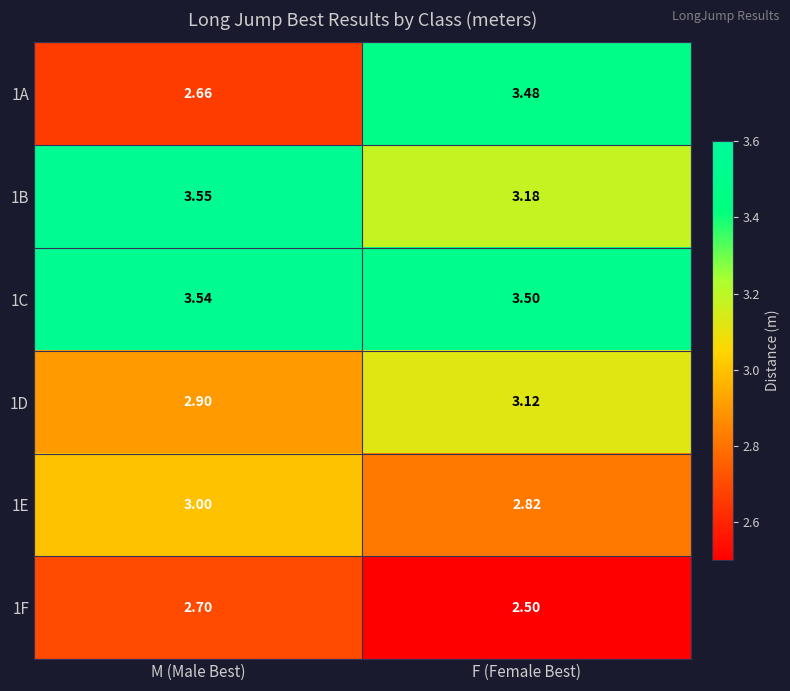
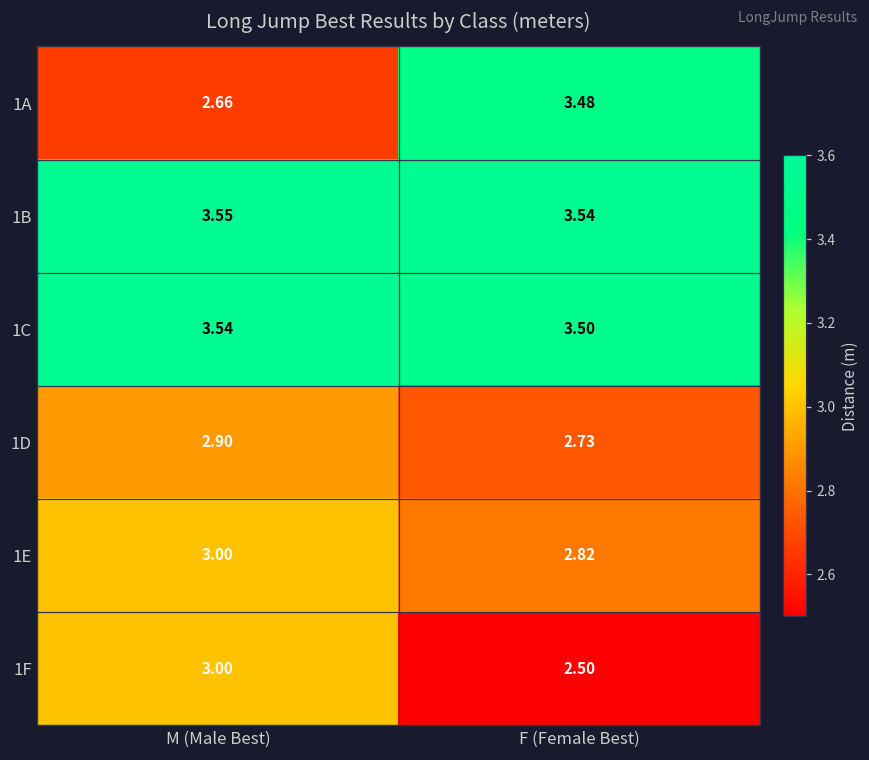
  {
    "1A": {
      "M (Male Best)": 2.66,
      "F (Female Best)": 3.48
    },
    "1B": {
      "M (Male Best)": 3.55,
-     "F (Female Best)": 3.18
+     "F (Female Best)": 3.54
    },
    "1C": {
      "M (Male Best)": 3.54,
      "F (Female Best)": 3.50
    },
    "1D": {
      "M (Male Best)": 2.90,
-     "F (Female Best)": 3.12
+     "F (Female Best)": 2.73
    },
    "1E": {
      "M (Male Best)": 3.00,
      "F (Female Best)": 2.82
    },
    "1F": {
-     "M (Male Best)": 2.70,
+     "M (Male Best)": 3.00,
      "F (Female Best)": 2.50
    }
  }
